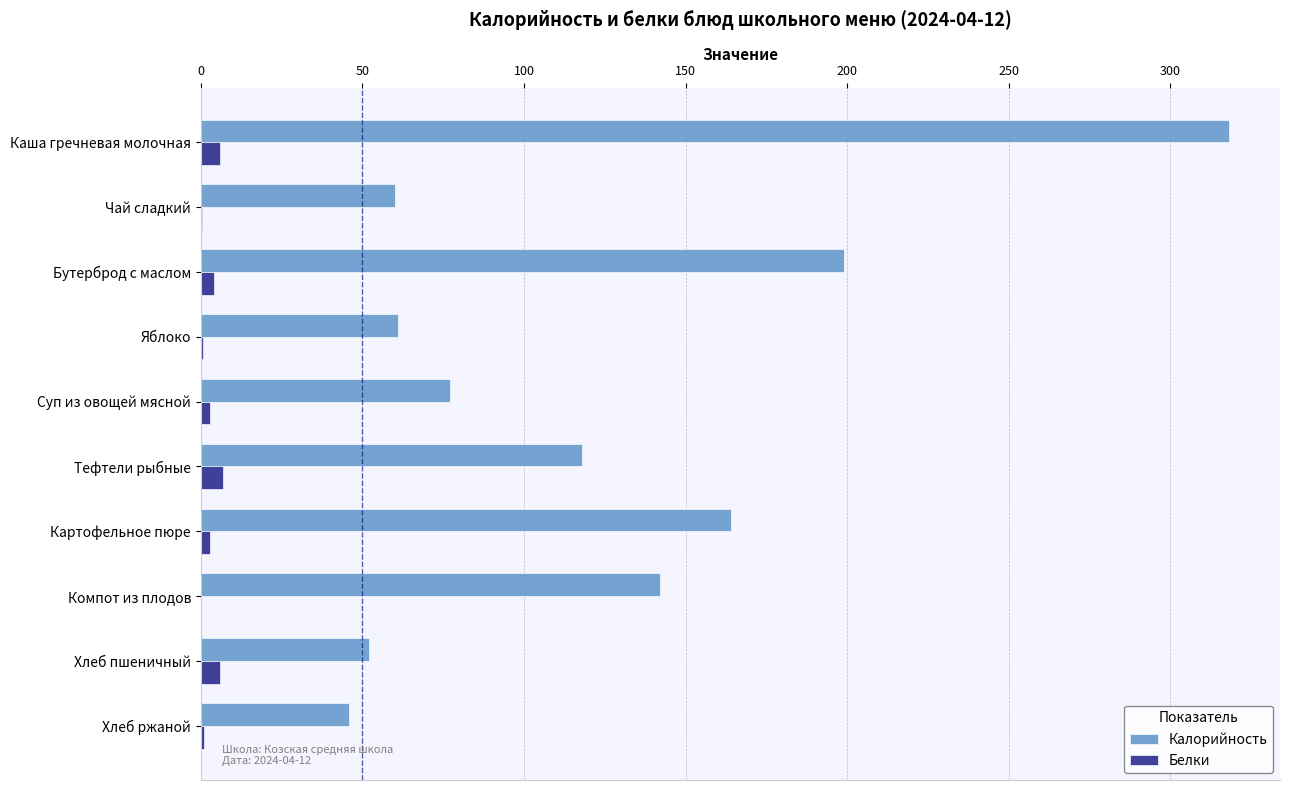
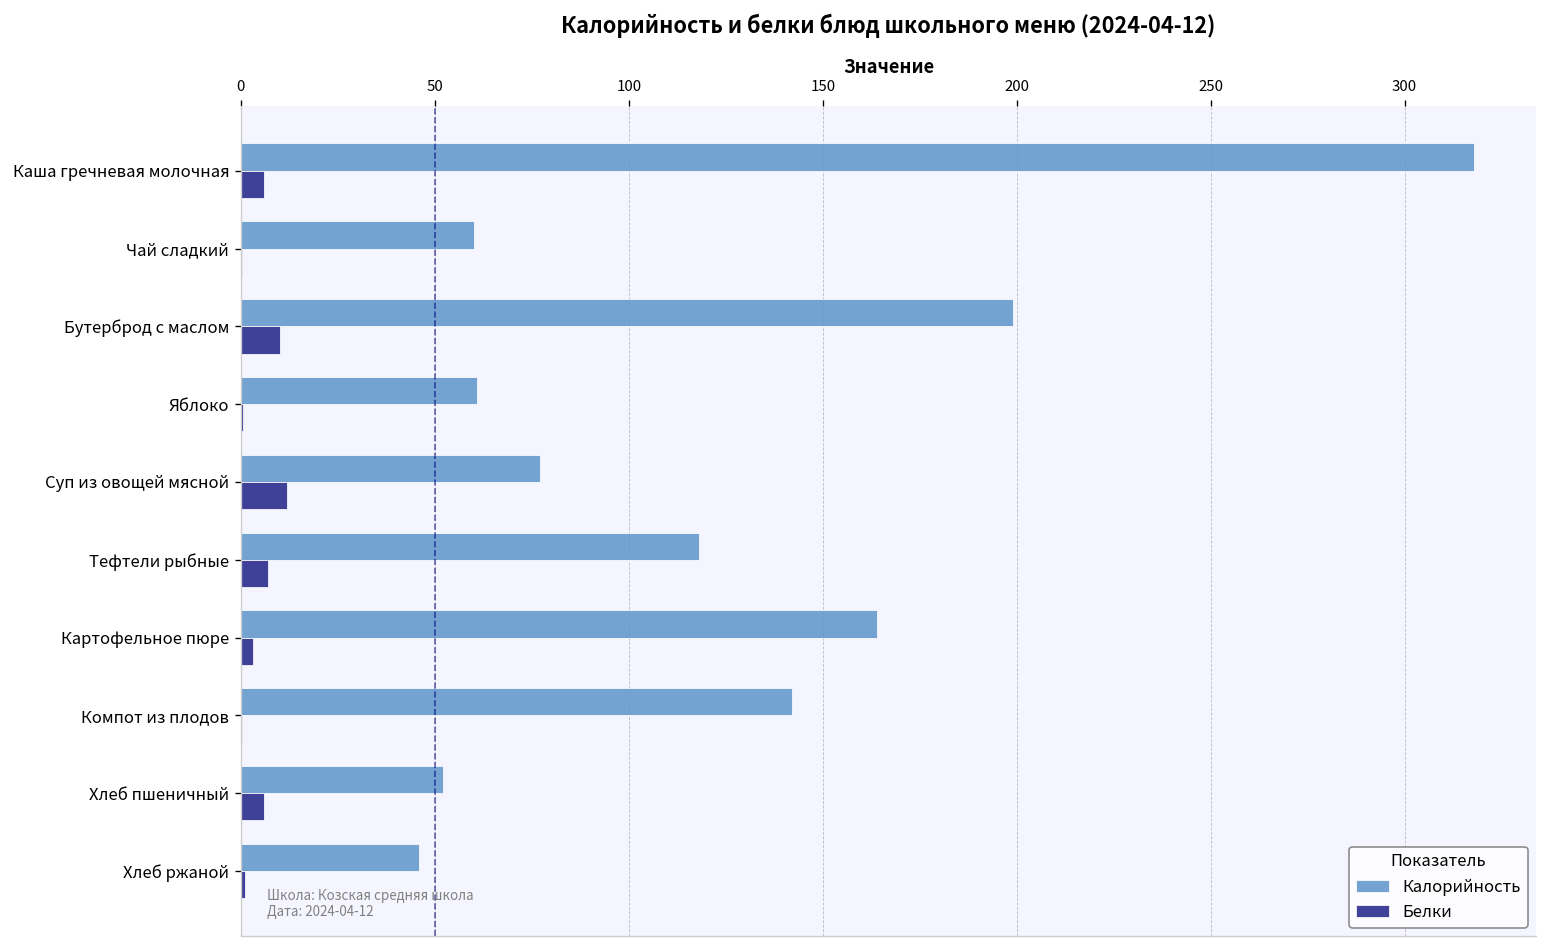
  {
    "Калорийность": {
      "Каша гречневая молочная": 318,
      "Чай сладкий": 60,
      "Бутерброд с маслом": 199,
      "Яблоко": 61,
      "Суп из овощей мясной": 77,
      "Тефтели рыбные": 118,
      "Картофельное пюре": 164,
      "Компот из плодов": 142,
      "Хлеб пшеничный": 52,
      "Хлеб ржаной": 46
    },
    "Белки": {
      "Каша гречневая молочная": 6,
-     "Бутерброд с маслом": 4,
-     "Суп из овощей мясной": 3,
+     "Бутерброд с маслом": 10,
+     "Суп из овощей мясной": 12,
      "Тефтели рыбные": 7,
      "Картофельное пюре": 3,
      "Хлеб пшеничный": 6
    }
  }
